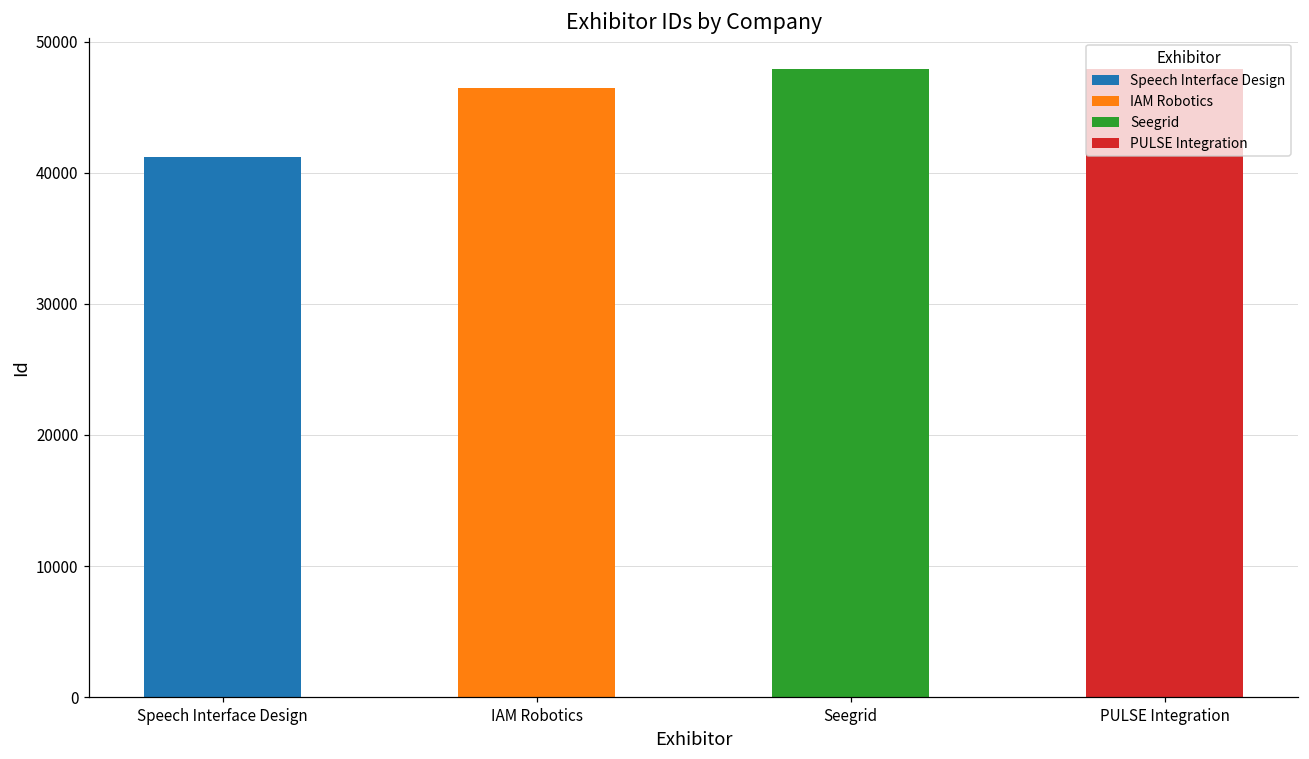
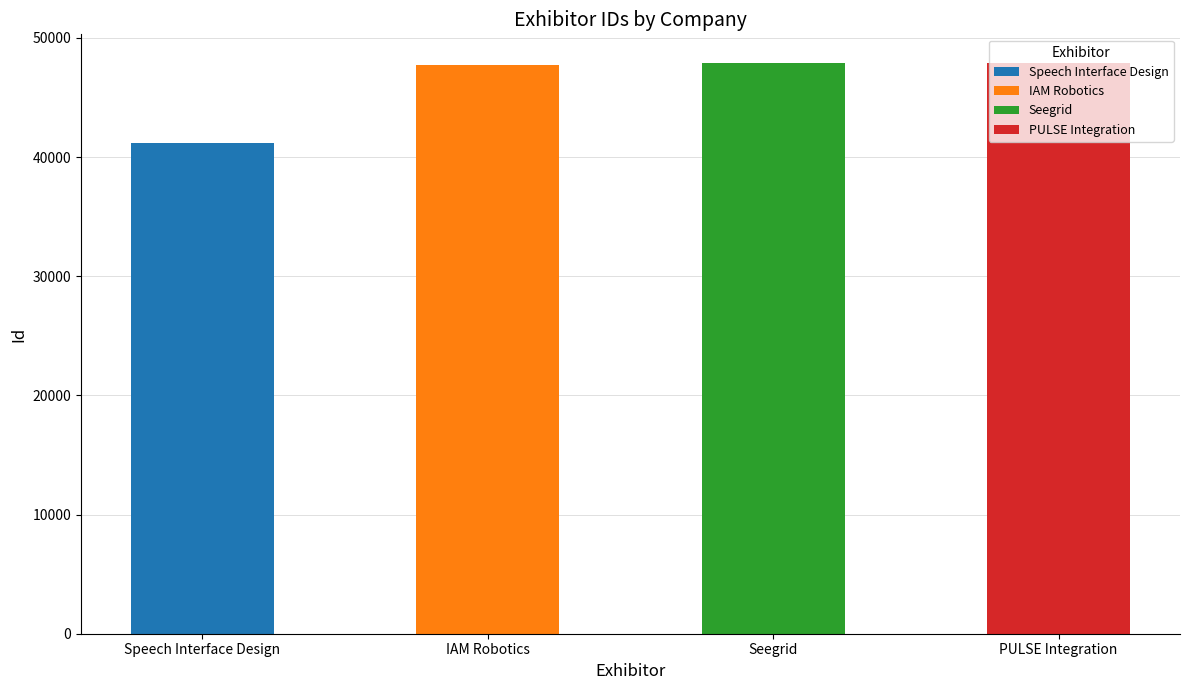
  {
    "Speech Interface Design": 41200,
-   "IAM Robotics": 46400,
+   "IAM Robotics": 47700,
    "Seegrid": 47900
  }
